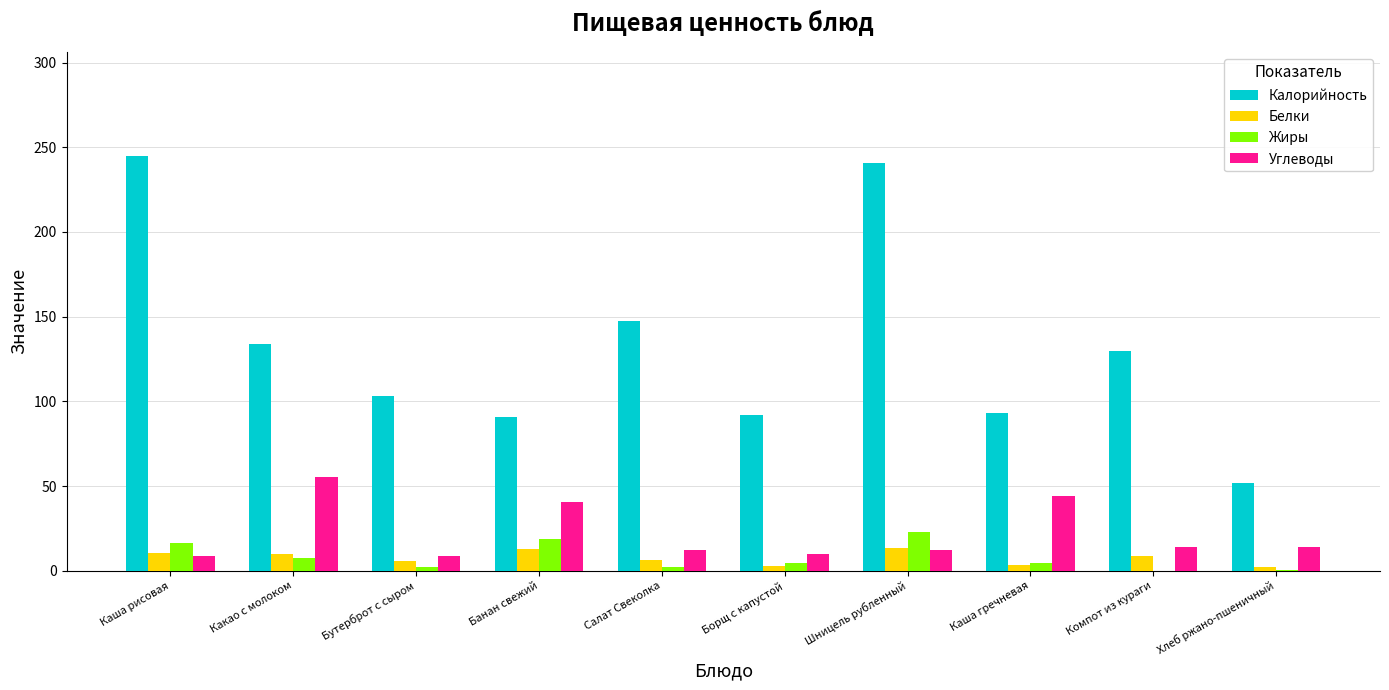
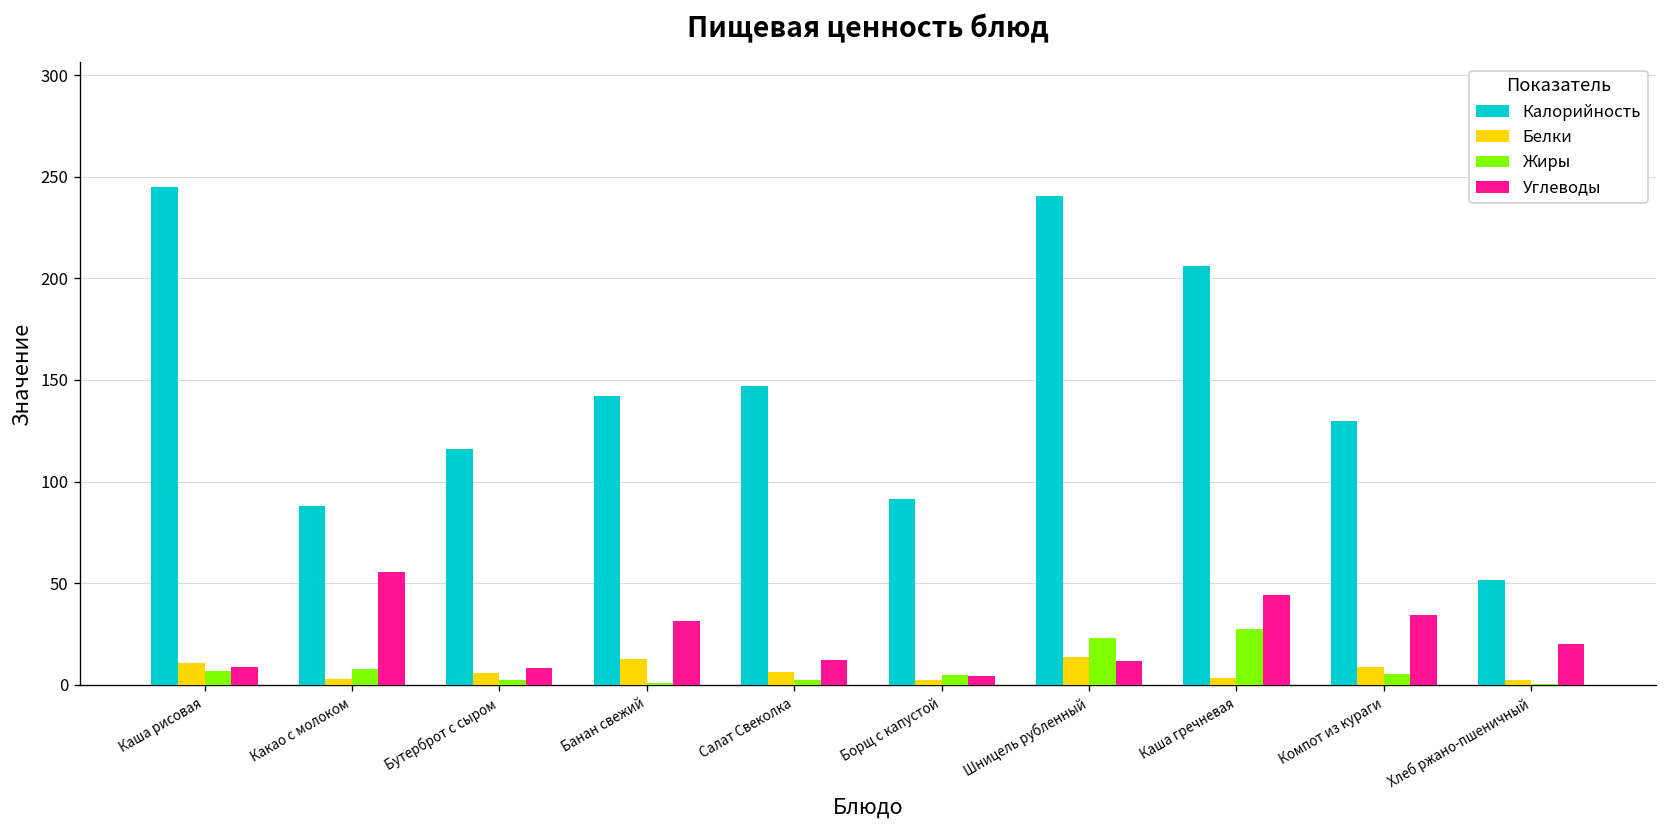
  {
    "Калорийность": {
      "Каша рисовая": 245,
-     "Какао с молоком": 134,
-     "Бутерброт с сыром": 103,
-     "Банан свежий": 91,
+     "Какао с молоком": 88,
+     "Бутерброт с сыром": 116,
+     "Банан свежий": 142,
      "Салат Свеколка": 147,
      "Борщ с капустой": 92,
      "Шницель рубленный": 241,
-     "Каша гречневая": 93,
+     "Каша гречневая": 206,
      "Компот из кураги": 130,
      "Хлеб ржано-пшеничный": 52
    },
    "Белки": {
      "Каша рисовая": 11,
-     "Какао с молоком": 10,
+     "Какао с молоком": 3,
      "Бутерброт с сыром": 6,
      "Банан свежий": 13,
      "Салат Свеколка": 6,
      "Борщ с капустой": 3,
      "Шницель рубленный": 14,
      "Каша гречневая": 4,
      "Компот из кураги": 9,
      "Хлеб ржано-пшеничный": 2
    },
    "Жиры": {
-     "Каша рисовая": 16,
+     "Каша рисовая": 7,
      "Какао с молоком": 8,
      "Бутерброт с сыром": 2,
-     "Банан свежий": 19,
+     "Банан свежий": 1,
      "Салат Свеколка": 2,
      "Борщ с капустой": 5,
      "Шницель рубленный": 23,
-     "Каша гречневая": 5,
-     "Компот из кураги": 0
+     "Каша гречневая": 28,
+     "Компот из кураги": 5
    },
    "Углеводы": {
      "Каша рисовая": 9,
      "Какао с молоком": 55,
      "Бутерброт с сыром": 9,
-     "Банан свежий": 40,
+     "Банан свежий": 32,
      "Салат Свеколка": 12,
-     "Борщ с капустой": 10,
+     "Борщ с капустой": 4,
      "Шницель рубленный": 12,
      "Каша гречневая": 44,
-     "Компот из кураги": 14,
-     "Хлеб ржано-пшеничный": 14
+     "Компот из кураги": 34,
+     "Хлеб ржано-пшеничный": 20
    }
  }
